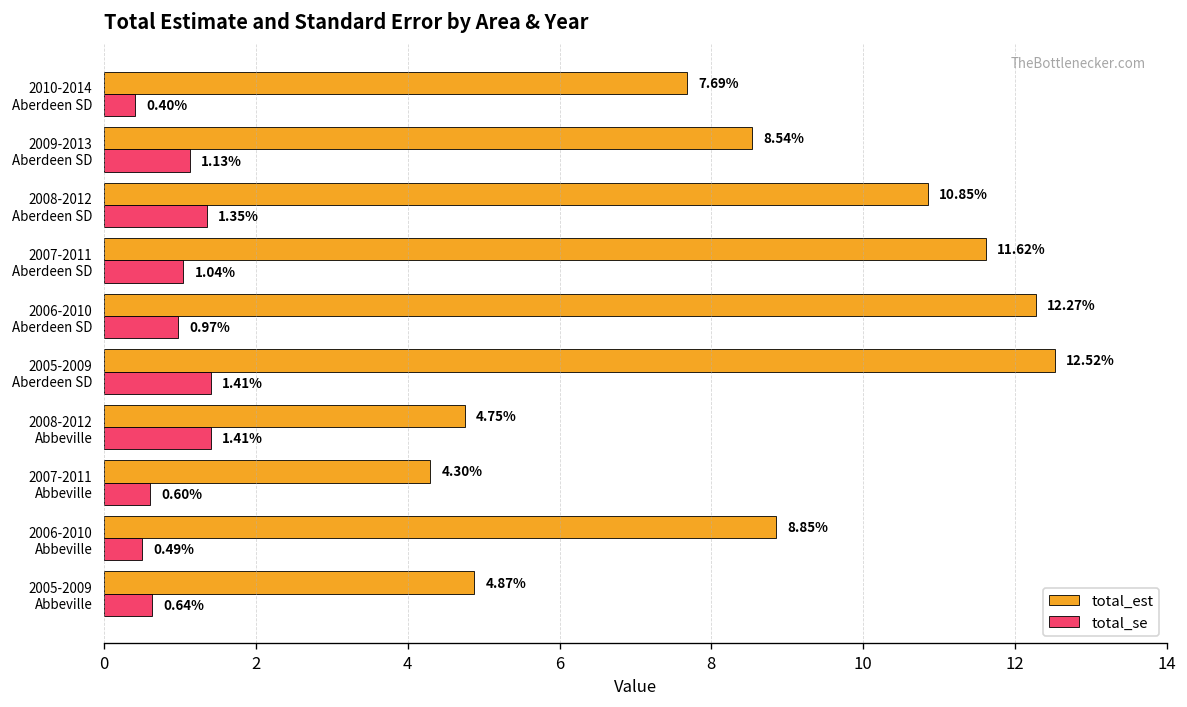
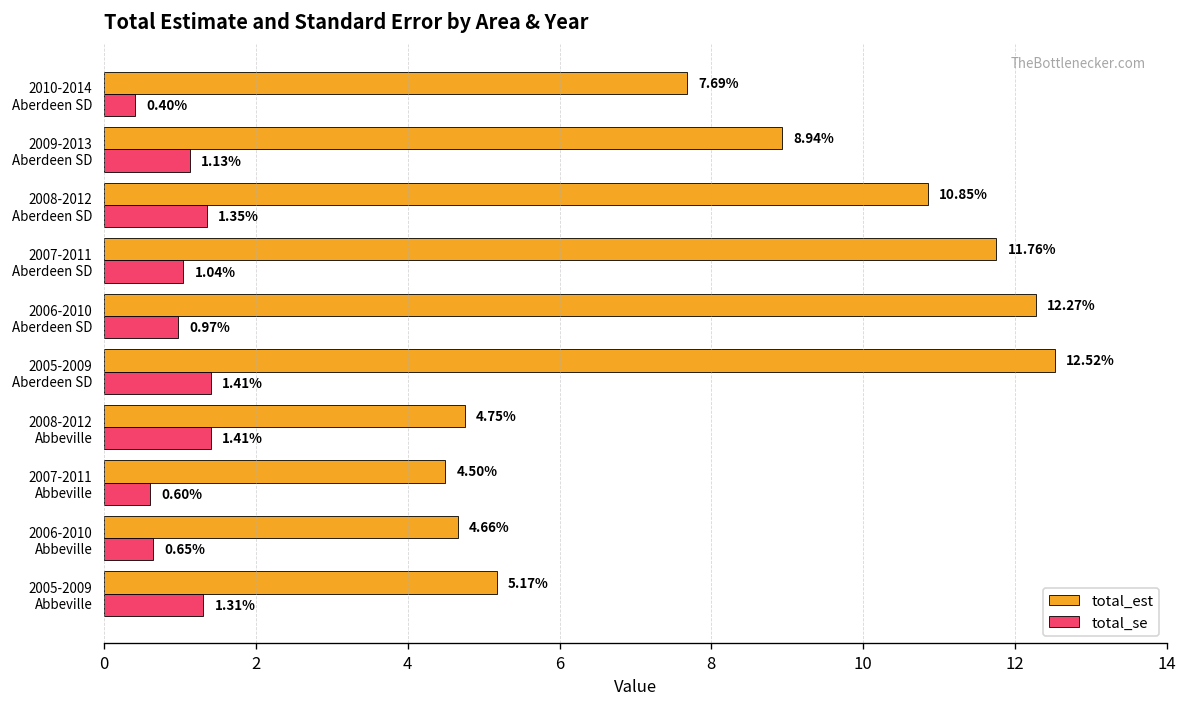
  {
    "total_est": {
      "2010-2014 Aberdeen SD": "7.69%",
-     "2009-2013 Aberdeen SD": "8.54%",
+     "2009-2013 Aberdeen SD": "8.94%",
      "2008-2012 Aberdeen SD": "10.85%",
-     "2007-2011 Aberdeen SD": "11.62%",
+     "2007-2011 Aberdeen SD": "11.76%",
      "2006-2010 Aberdeen SD": "12.27%",
      "2005-2009 Aberdeen SD": "12.52%",
      "2008-2012 Abbeville": "4.75%",
-     "2007-2011 Abbeville": "4.30%",
-     "2006-2010 Abbeville": "8.85%",
-     "2005-2009 Abbeville": "4.87%"
+     "2007-2011 Abbeville": "4.50%",
+     "2006-2010 Abbeville": "4.66%",
+     "2005-2009 Abbeville": "5.17%"
    },
    "total_se": {
      "2010-2014 Aberdeen SD": "0.40%",
      "2009-2013 Aberdeen SD": "1.13%",
      "2008-2012 Aberdeen SD": "1.35%",
      "2007-2011 Aberdeen SD": "1.04%",
      "2006-2010 Aberdeen SD": "0.97%",
      "2005-2009 Aberdeen SD": "1.41%",
      "2008-2012 Abbeville": "1.41%",
      "2007-2011 Abbeville": "0.60%",
-     "2006-2010 Abbeville": "0.49%",
-     "2005-2009 Abbeville": "0.64%"
+     "2006-2010 Abbeville": "0.65%",
+     "2005-2009 Abbeville": "1.31%"
    }
  }
